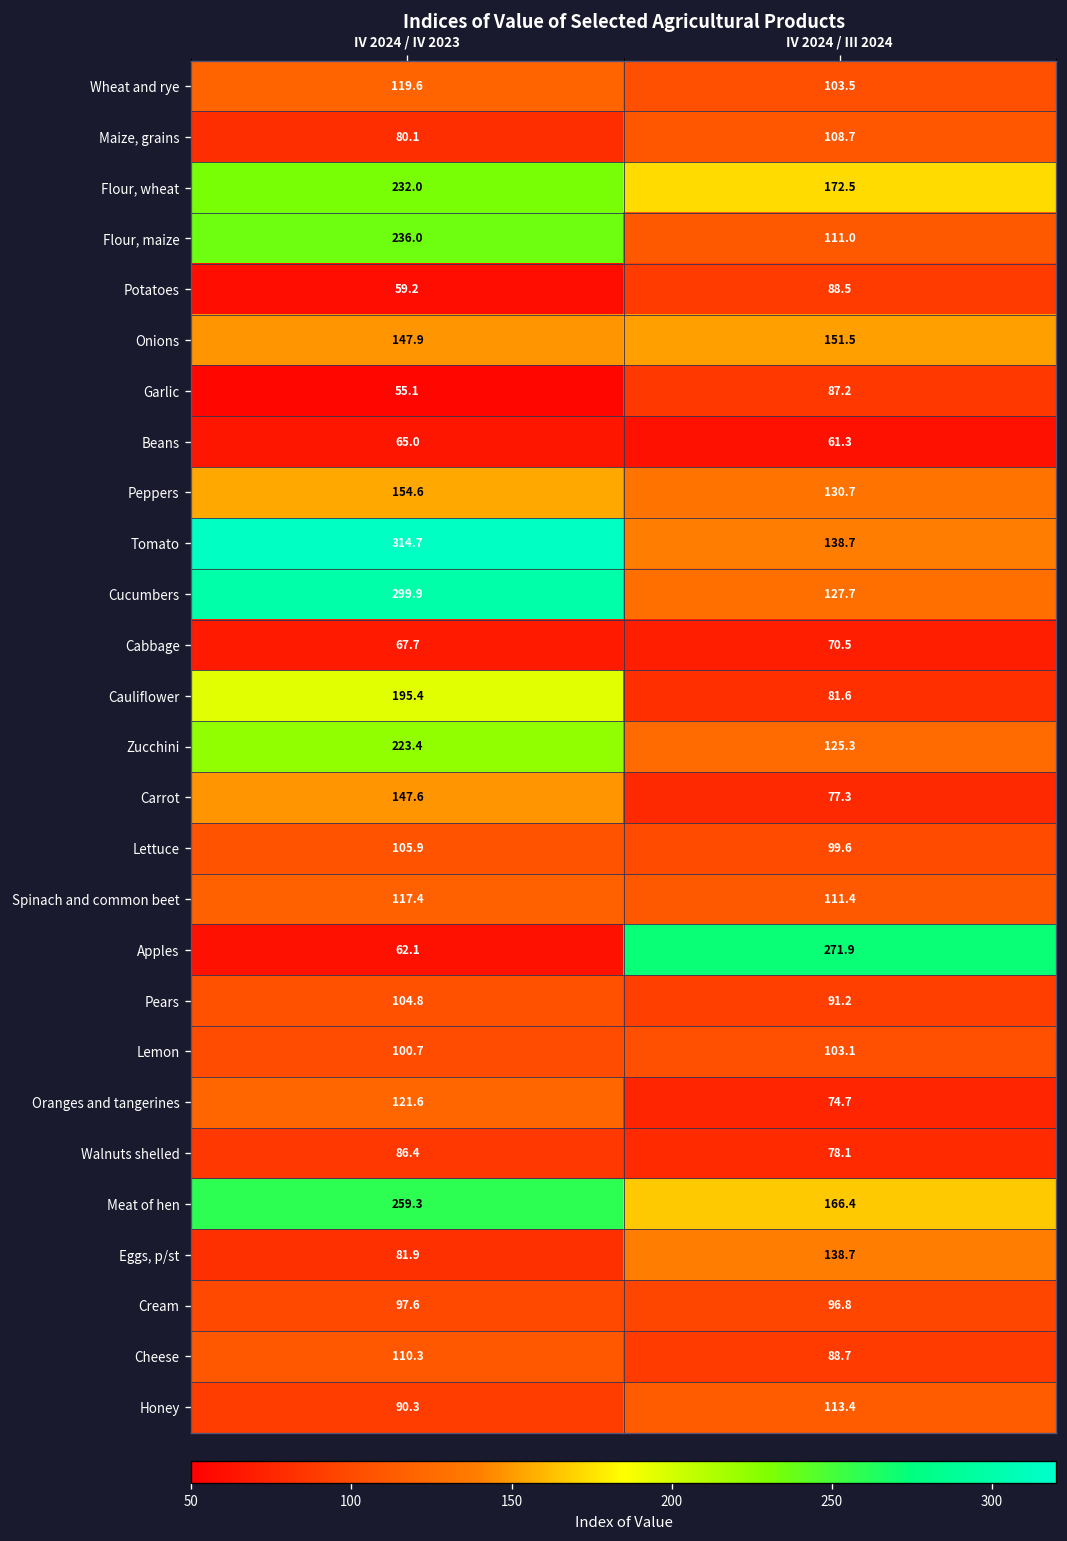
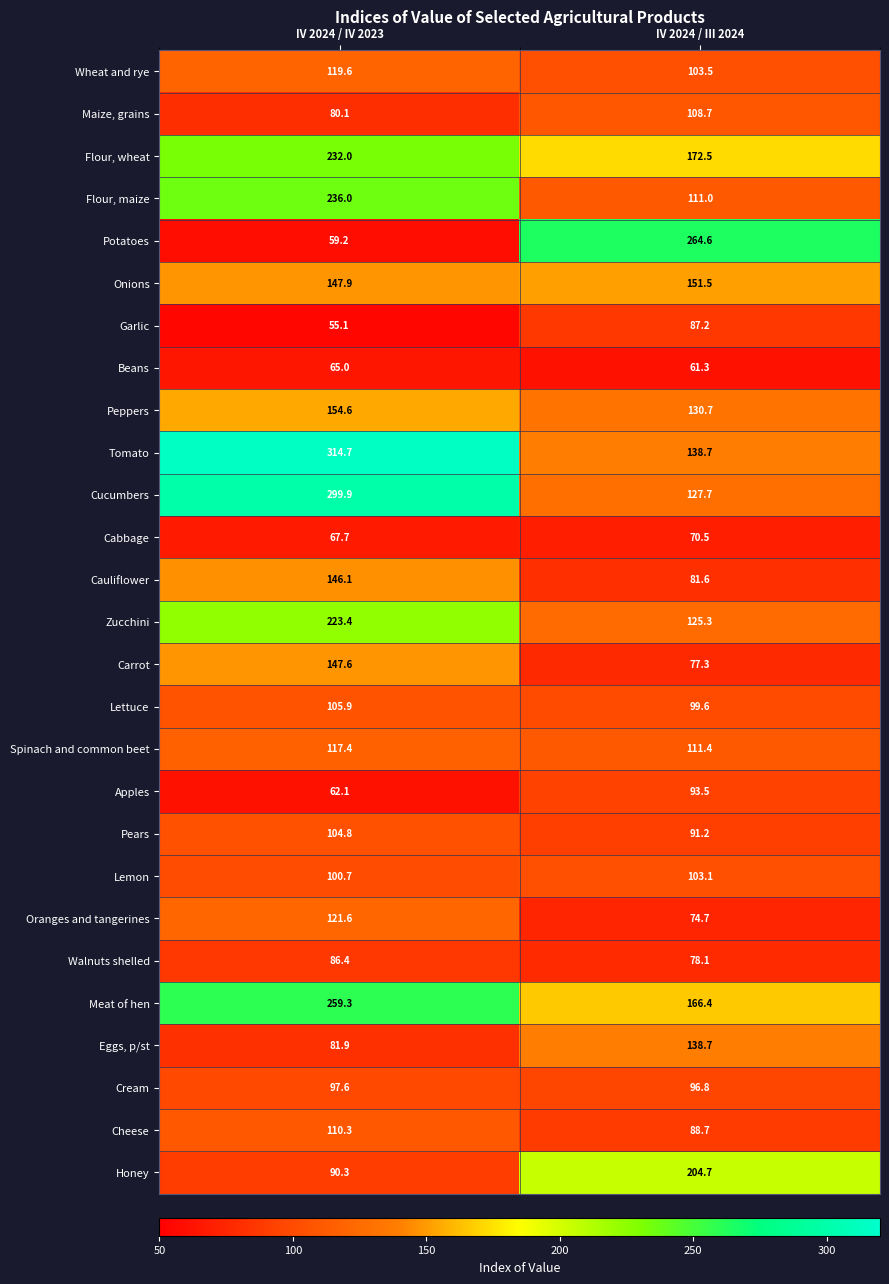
  {
    "Wheat and rye": {
      "IV 2024 / IV 2023": 119.6,
      "IV 2024 / III 2024": 103.5
    },
    "Maize, grains": {
      "IV 2024 / IV 2023": 80.1,
      "IV 2024 / III 2024": 108.7
    },
    "Flour, wheat": {
      "IV 2024 / IV 2023": 232.0,
      "IV 2024 / III 2024": 172.5
    },
    "Flour, maize": {
      "IV 2024 / IV 2023": 236.0,
      "IV 2024 / III 2024": 111.0
    },
    "Potatoes": {
      "IV 2024 / IV 2023": 59.2,
-     "IV 2024 / III 2024": 88.5
+     "IV 2024 / III 2024": 264.6
    },
    "Onions": {
      "IV 2024 / IV 2023": 147.9,
      "IV 2024 / III 2024": 151.5
    },
    "Garlic": {
      "IV 2024 / IV 2023": 55.1,
      "IV 2024 / III 2024": 87.2
    },
    "Beans": {
      "IV 2024 / IV 2023": 65.0,
      "IV 2024 / III 2024": 61.3
    },
    "Peppers": {
      "IV 2024 / IV 2023": 154.6,
      "IV 2024 / III 2024": 130.7
    },
    "Tomato": {
      "IV 2024 / IV 2023": 314.7,
      "IV 2024 / III 2024": 138.7
    },
    "Cucumbers": {
      "IV 2024 / IV 2023": 299.9,
      "IV 2024 / III 2024": 127.7
    },
    "Cabbage": {
      "IV 2024 / IV 2023": 67.7,
      "IV 2024 / III 2024": 70.5
    },
    "Cauliflower": {
-     "IV 2024 / IV 2023": 195.4,
+     "IV 2024 / IV 2023": 146.1,
      "IV 2024 / III 2024": 81.6
    },
    "Zucchini": {
      "IV 2024 / IV 2023": 223.4,
      "IV 2024 / III 2024": 125.3
    },
    "Carrot": {
      "IV 2024 / IV 2023": 147.6,
      "IV 2024 / III 2024": 77.3
    },
    "Lettuce": {
      "IV 2024 / IV 2023": 105.9,
      "IV 2024 / III 2024": 99.6
    },
    "Spinach and common beet": {
      "IV 2024 / IV 2023": 117.4,
      "IV 2024 / III 2024": 111.4
    },
    "Apples": {
      "IV 2024 / IV 2023": 62.1,
-     "IV 2024 / III 2024": 271.9
+     "IV 2024 / III 2024": 93.5
    },
    "Pears": {
      "IV 2024 / IV 2023": 104.8,
      "IV 2024 / III 2024": 91.2
    },
    "Lemon": {
      "IV 2024 / IV 2023": 100.7,
      "IV 2024 / III 2024": 103.1
    },
    "Oranges and tangerines": {
      "IV 2024 / IV 2023": 121.6,
      "IV 2024 / III 2024": 74.7
    },
    "Walnuts shelled": {
      "IV 2024 / IV 2023": 86.4,
      "IV 2024 / III 2024": 78.1
    },
    "Meat of hen": {
      "IV 2024 / IV 2023": 259.3,
      "IV 2024 / III 2024": 166.4
    },
    "Eggs, p/st": {
      "IV 2024 / IV 2023": 81.9,
      "IV 2024 / III 2024": 138.7
    },
    "Cream": {
      "IV 2024 / IV 2023": 97.6,
      "IV 2024 / III 2024": 96.8
    },
    "Cheese": {
      "IV 2024 / IV 2023": 110.3,
      "IV 2024 / III 2024": 88.7
    },
    "Honey": {
      "IV 2024 / IV 2023": 90.3,
-     "IV 2024 / III 2024": 113.4
+     "IV 2024 / III 2024": 204.7
    }
  }
